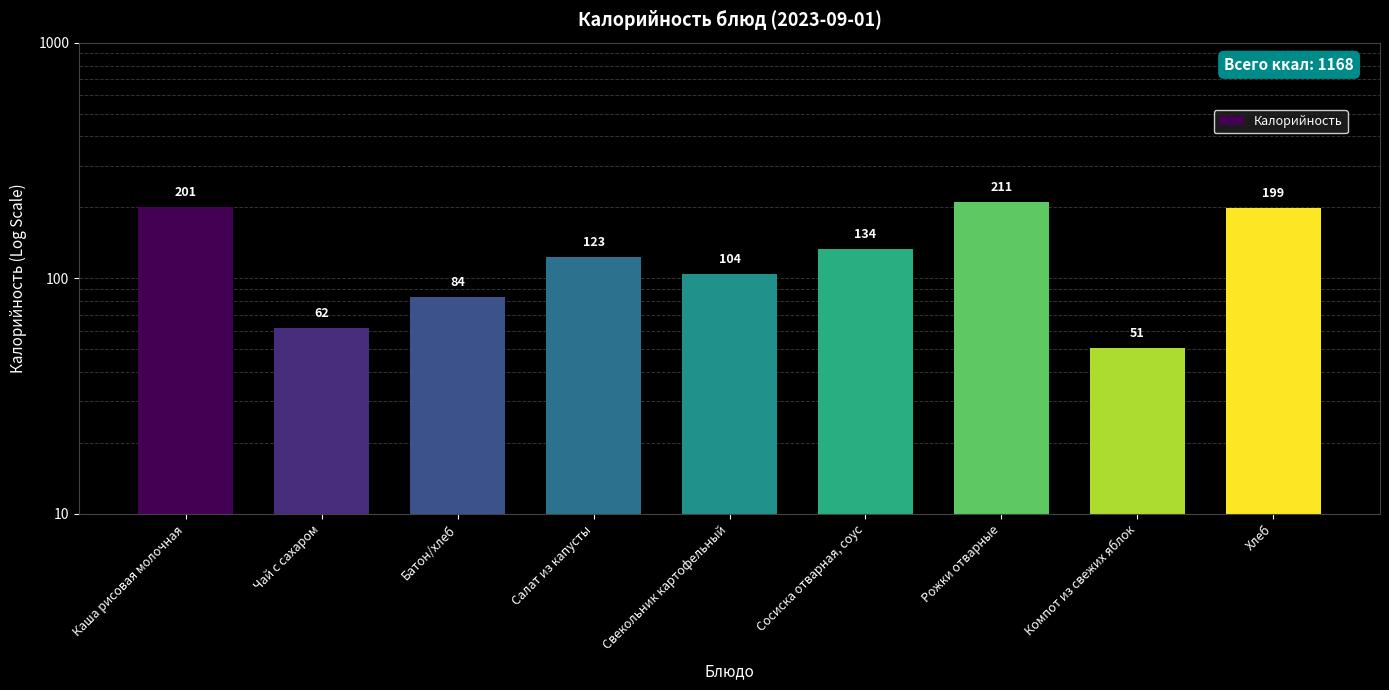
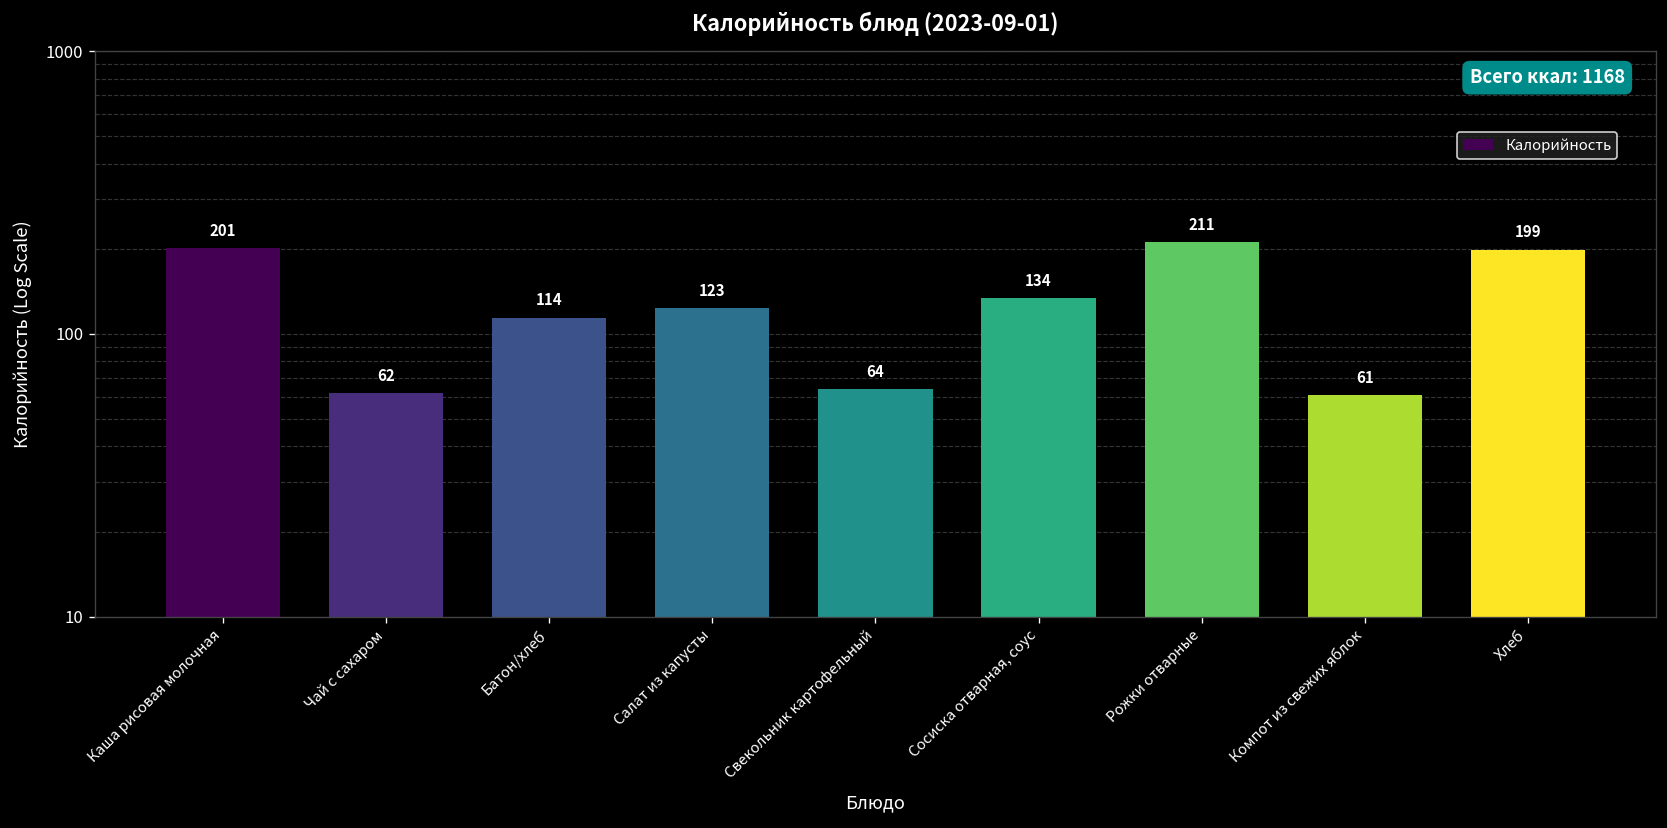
  {
    "Каша рисовая молочная": 201,
    "Чай с сахаром": 62,
-   "Батон/хлеб": 84,
+   "Батон/хлеб": 114,
    "Салат из капусты": 123,
-   "Свекольник картофельный": 104,
+   "Свекольник картофельный": 64,
    "Сосиска отварная, соус": 134,
    "Рожки отварные": 211,
-   "Компот из свежих яблок": 51,
+   "Компот из свежих яблок": 61,
    "Хлеб": 199
  }
